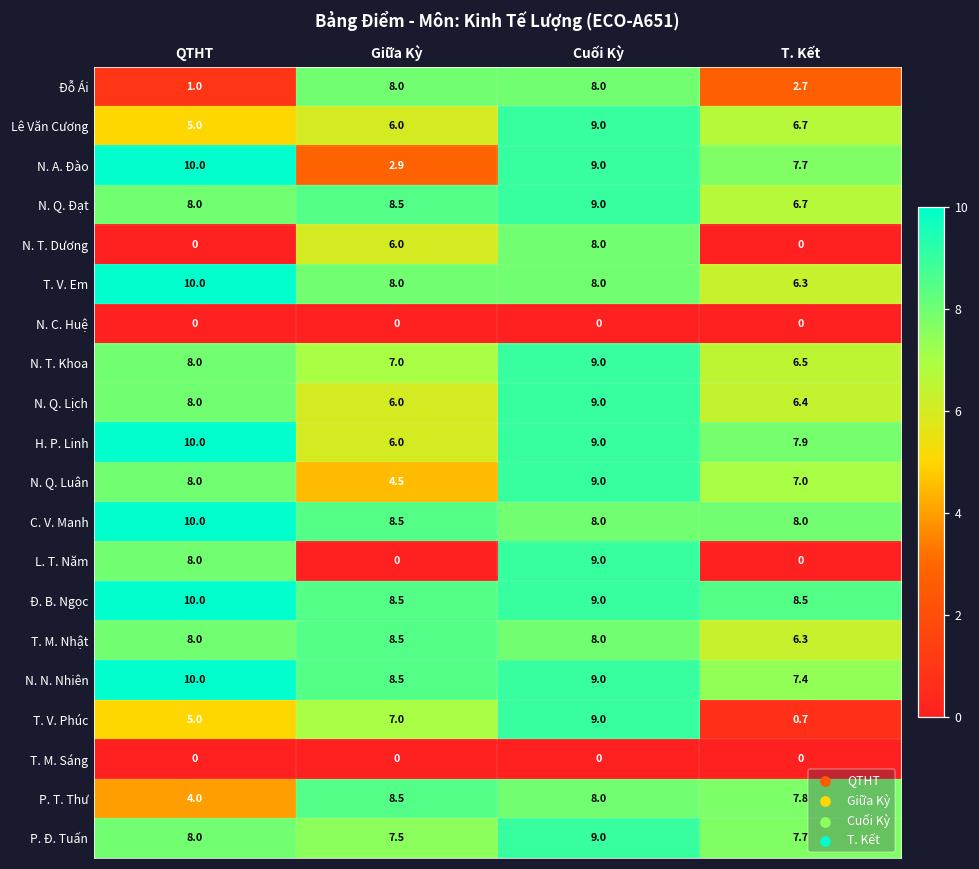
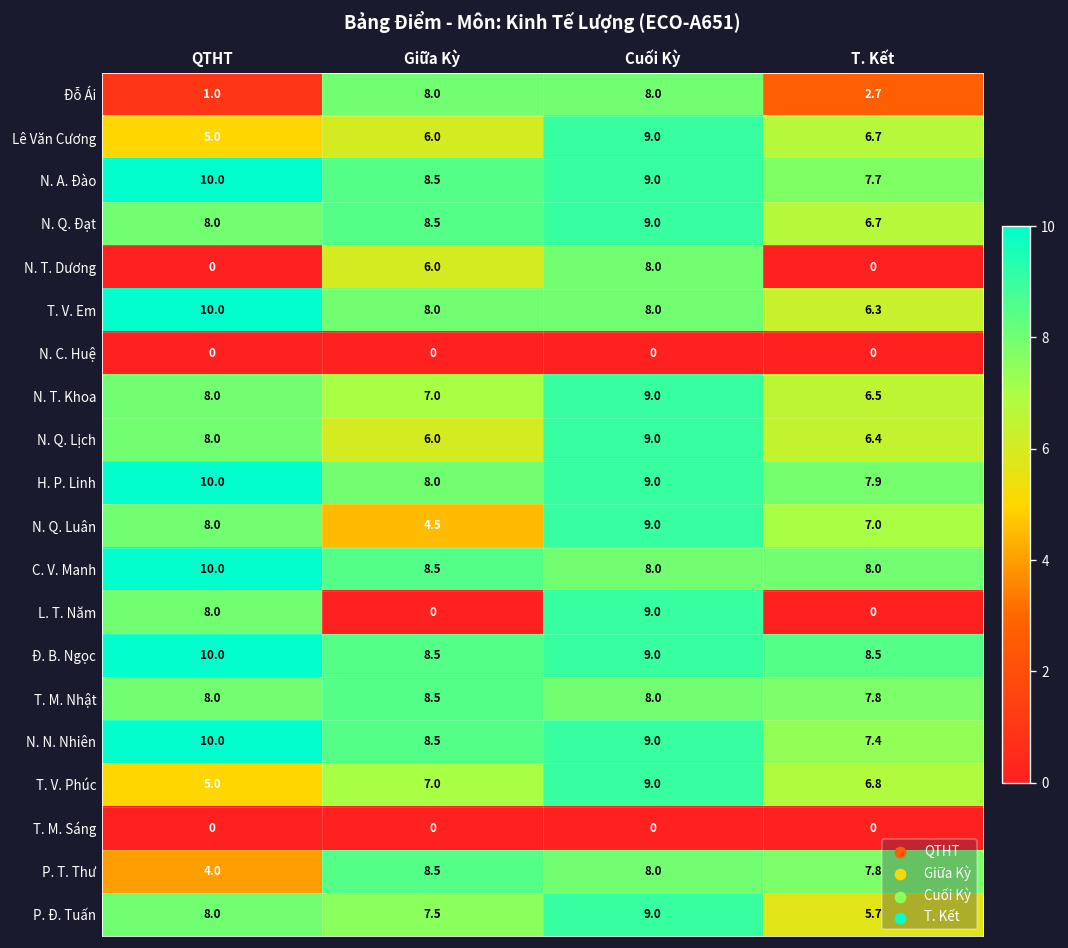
  {
    "Đỗ Ái": {
      "QTHT": 1.0,
      "Giữa Kỳ": 8.0,
      "Cuối Kỳ": 8.0,
      "T. Kết": 2.7
    },
    "Lê Văn Cương": {
      "QTHT": 5.0,
      "Giữa Kỳ": 6.0,
      "Cuối Kỳ": 9.0,
      "T. Kết": 6.7
    },
    "N. A. Đào": {
      "QTHT": 10.0,
-     "Giữa Kỳ": 2.9,
+     "Giữa Kỳ": 8.5,
      "Cuối Kỳ": 9.0,
      "T. Kết": 7.7
    },
    "N. Q. Đạt": {
      "QTHT": 8.0,
      "Giữa Kỳ": 8.5,
      "Cuối Kỳ": 9.0,
      "T. Kết": 6.7
    },
    "N. T. Dương": {
      "QTHT": 0,
      "Giữa Kỳ": 6.0,
      "Cuối Kỳ": 8.0,
      "T. Kết": 0
    },
    "T. V. Em": {
      "QTHT": 10.0,
      "Giữa Kỳ": 8.0,
      "Cuối Kỳ": 8.0,
      "T. Kết": 6.3
    },
    "N. C. Huệ": {
      "QTHT": 0,
      "Giữa Kỳ": 0,
      "Cuối Kỳ": 0,
      "T. Kết": 0
    },
    "N. T. Khoa": {
      "QTHT": 8.0,
      "Giữa Kỳ": 7.0,
      "Cuối Kỳ": 9.0,
      "T. Kết": 6.5
    },
    "N. Q. Lịch": {
      "QTHT": 8.0,
      "Giữa Kỳ": 6.0,
      "Cuối Kỳ": 9.0,
      "T. Kết": 6.4
    },
    "H. P. Linh": {
      "QTHT": 10.0,
-     "Giữa Kỳ": 6.0,
+     "Giữa Kỳ": 8.0,
      "Cuối Kỳ": 9.0,
      "T. Kết": 7.9
    },
    "N. Q. Luân": {
      "QTHT": 8.0,
      "Giữa Kỳ": 4.5,
      "Cuối Kỳ": 9.0,
      "T. Kết": 7.0
    },
    "C. V. Manh": {
      "QTHT": 10.0,
      "Giữa Kỳ": 8.5,
      "Cuối Kỳ": 8.0,
      "T. Kết": 8.0
    },
    "L. T. Năm": {
      "QTHT": 8.0,
      "Giữa Kỳ": 0,
      "Cuối Kỳ": 9.0,
      "T. Kết": 0
    },
    "Đ. B. Ngọc": {
      "QTHT": 10.0,
      "Giữa Kỳ": 8.5,
      "Cuối Kỳ": 9.0,
      "T. Kết": 8.5
    },
    "T. M. Nhật": {
      "QTHT": 8.0,
      "Giữa Kỳ": 8.5,
      "Cuối Kỳ": 8.0,
-     "T. Kết": 6.3
+     "T. Kết": 7.8
    },
    "N. N. Nhiên": {
      "QTHT": 10.0,
      "Giữa Kỳ": 8.5,
      "Cuối Kỳ": 9.0,
      "T. Kết": 7.4
    },
    "T. V. Phúc": {
      "QTHT": 5.0,
      "Giữa Kỳ": 7.0,
      "Cuối Kỳ": 9.0,
-     "T. Kết": 0.7
+     "T. Kết": 6.8
    },
    "T. M. Sáng": {
      "QTHT": 0,
      "Giữa Kỳ": 0,
      "Cuối Kỳ": 0,
      "T. Kết": 0
    },
    "P. T. Thư": {
      "QTHT": 4.0,
      "Giữa Kỳ": 8.5,
      "Cuối Kỳ": 8.0
    },
    "P. Đ. Tuấn": {
      "QTHT": 8.0,
      "Giữa Kỳ": 7.5,
      "Cuối Kỳ": 9.0,
-     "T. Kết": 7.7
+     "T. Kết": 5.7
    }
  }
